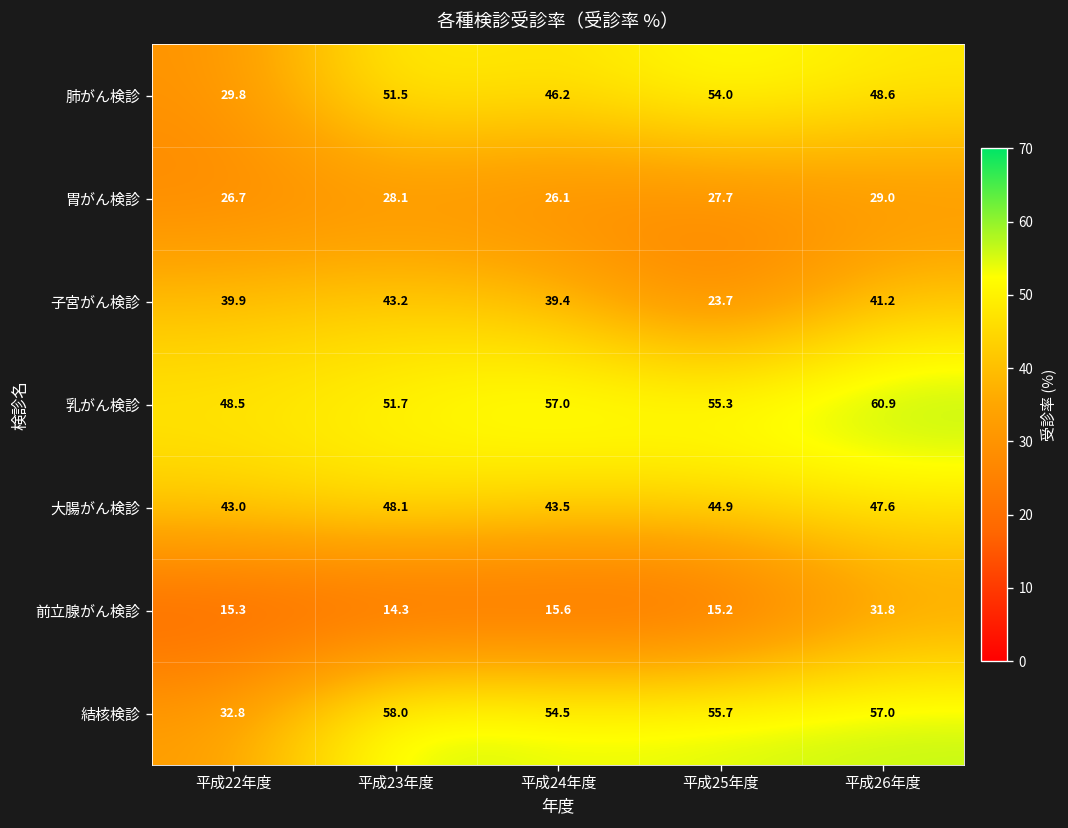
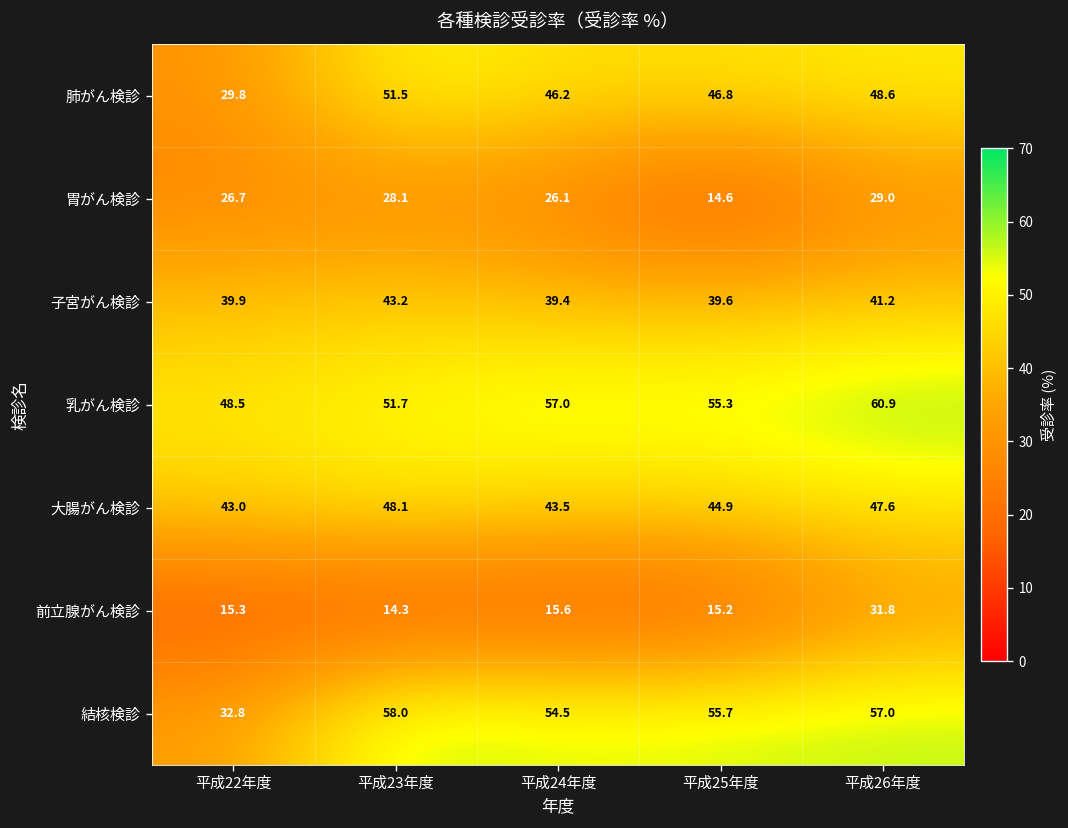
  {
    "肺がん検診": {
      "平成22年度": 29.8,
      "平成23年度": 51.5,
      "平成24年度": 46.2,
-     "平成25年度": 54.0,
+     "平成25年度": 46.8,
      "平成26年度": 48.6
    },
    "胃がん検診": {
      "平成22年度": 26.7,
      "平成23年度": 28.1,
      "平成24年度": 26.1,
-     "平成25年度": 27.7,
+     "平成25年度": 14.6,
      "平成26年度": 29.0
    },
    "子宮がん検診": {
      "平成22年度": 39.9,
      "平成23年度": 43.2,
      "平成24年度": 39.4,
-     "平成25年度": 23.7,
+     "平成25年度": 39.6,
      "平成26年度": 41.2
    },
    "乳がん検診": {
      "平成22年度": 48.5,
      "平成23年度": 51.7,
      "平成24年度": 57.0,
      "平成25年度": 55.3,
      "平成26年度": 60.9
    },
    "大腸がん検診": {
      "平成22年度": 43.0,
      "平成23年度": 48.1,
      "平成24年度": 43.5,
      "平成25年度": 44.9,
      "平成26年度": 47.6
    },
    "前立腺がん検診": {
      "平成22年度": 15.3,
      "平成23年度": 14.3,
      "平成24年度": 15.6,
      "平成25年度": 15.2,
      "平成26年度": 31.8
    },
    "結核検診": {
      "平成22年度": 32.8,
      "平成23年度": 58.0,
      "平成24年度": 54.5,
      "平成25年度": 55.7,
      "平成26年度": 57.0
    }
  }
